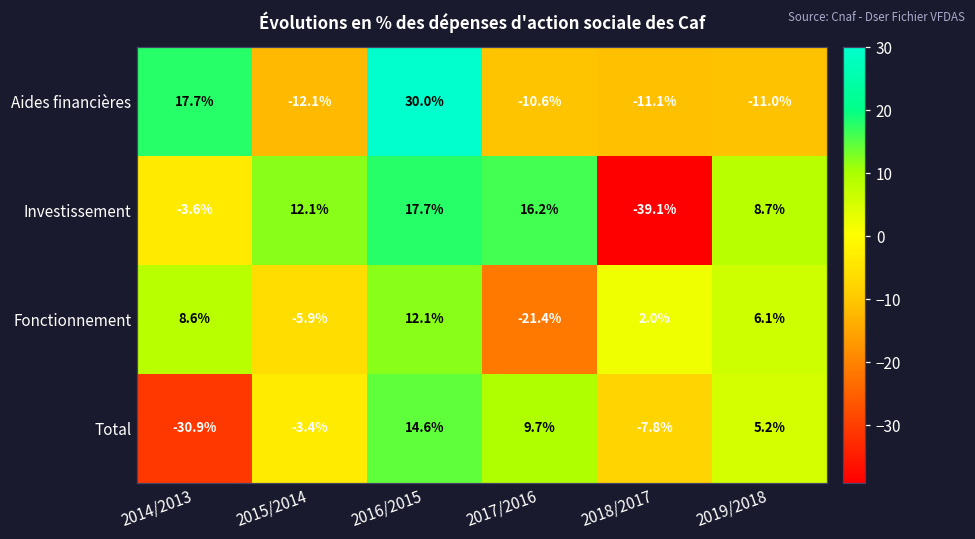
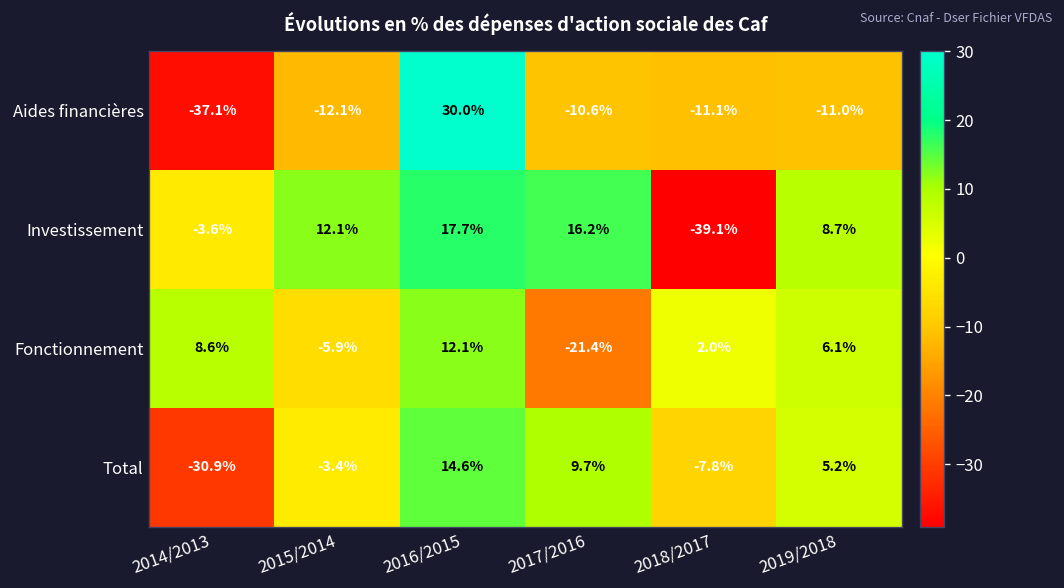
  {
    "Aides financières": {
-     "2014/2013": "17.7%",
+     "2014/2013": "-37.1%",
      "2015/2014": "-12.1%",
      "2016/2015": "30.0%",
      "2017/2016": "-10.6%",
      "2018/2017": "-11.1%",
      "2019/2018": "-11.0%"
    },
    "Investissement": {
      "2014/2013": "-3.6%",
      "2015/2014": "12.1%",
      "2016/2015": "17.7%",
      "2017/2016": "16.2%",
      "2018/2017": "-39.1%",
      "2019/2018": "8.7%"
    },
    "Fonctionnement": {
      "2014/2013": "8.6%",
      "2015/2014": "-5.9%",
      "2016/2015": "12.1%",
      "2017/2016": "-21.4%",
      "2018/2017": "2.0%",
      "2019/2018": "6.1%"
    },
    "Total": {
      "2014/2013": "-30.9%",
      "2015/2014": "-3.4%",
      "2016/2015": "14.6%",
      "2017/2016": "9.7%",
      "2018/2017": "-7.8%",
      "2019/2018": "5.2%"
    }
  }
